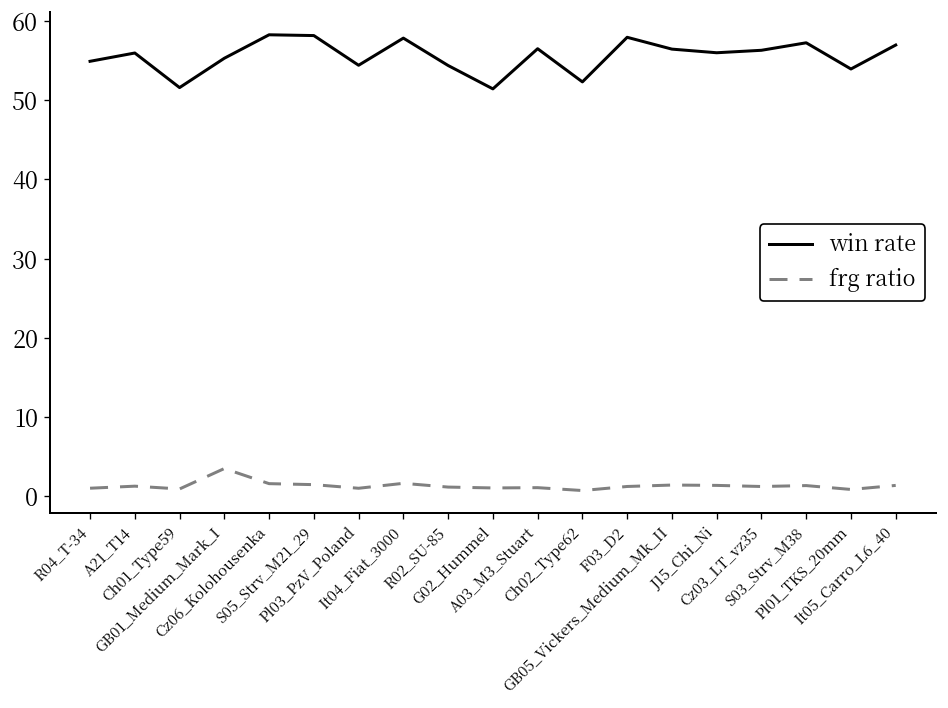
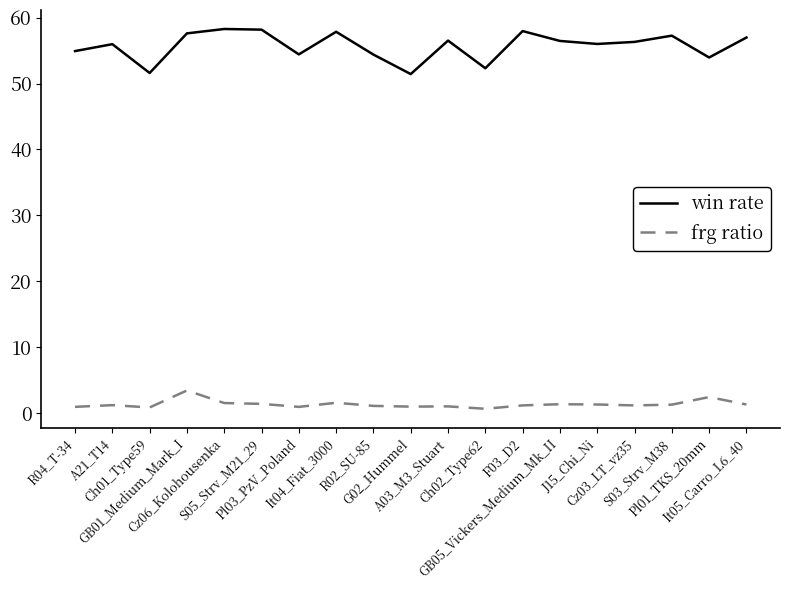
  {
    "win rate": {
      "R04_T-34": 55,
      "A21_T14": 56,
      "Ch01_Type59": 52,
-     "GB01_Medium_Mark_I": 55,
+     "GB01_Medium_Mark_I": 58,
      "Cz06_Kolohousenka": 58,
      "S05_Strv_M21_29": 58,
      "Pl03_PzV_Poland": 54,
      "It04_Fiat_3000": 58,
      "R02_SU-85": 54,
      "G02_Hummel": 51,
      "A03_M3_Stuart": 57,
      "Ch02_Type62": 52,
      "F03_D2": 58,
      "GB05_Vickers_Medium_Mk_II": 56,
      "J15_Chi_Ni": 56,
      "Cz03_LT_vz35": 56,
      "S03_Strv_M38": 57,
      "Pl01_TKS_20mm": 54,
      "It05_Carro_L6_40": 57
    },
    "frg ratio": {
      "R04_T-34": 1,
      "A21_T14": 1,
      "Ch01_Type59": 1,
      "GB01_Medium_Mark_I": 3,
      "Cz06_Kolohousenka": 2,
      "S05_Strv_M21_29": 1,
      "Pl03_PzV_Poland": 1,
      "It04_Fiat_3000": 2,
      "R02_SU-85": 1,
      "G02_Hummel": 1,
      "A03_M3_Stuart": 1,
      "Ch02_Type62": 1,
      "F03_D2": 1,
      "GB05_Vickers_Medium_Mk_II": 1,
      "J15_Chi_Ni": 1,
      "Cz03_LT_vz35": 1,
      "S03_Strv_M38": 1,
-     "Pl01_TKS_20mm": 1,
+     "Pl01_TKS_20mm": 2,
      "It05_Carro_L6_40": 1
    }
  }
